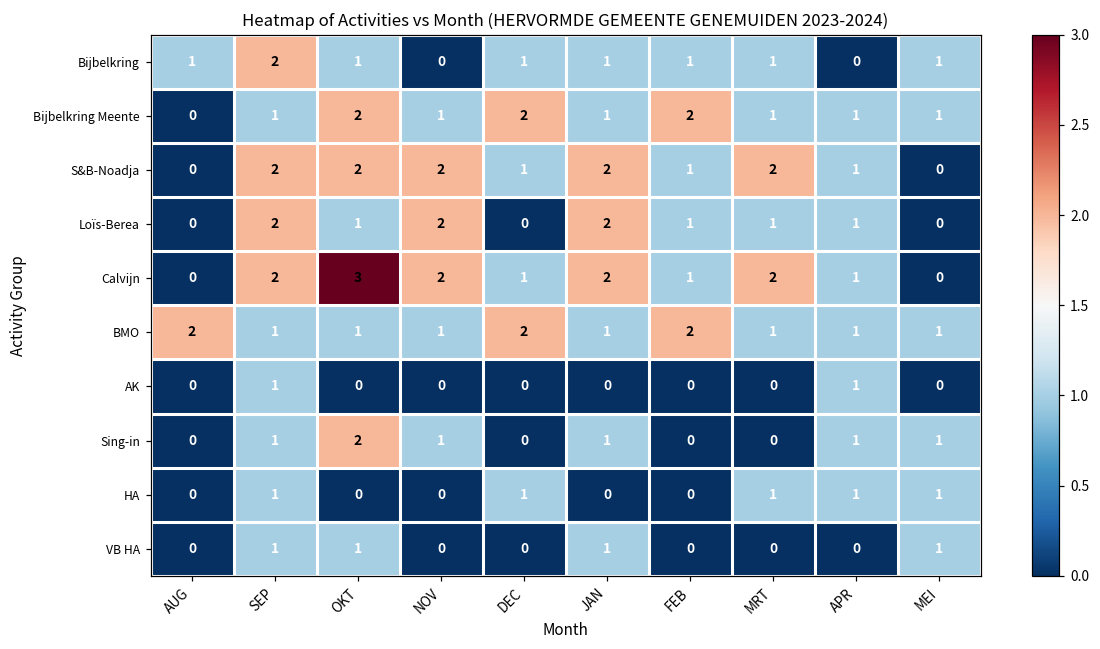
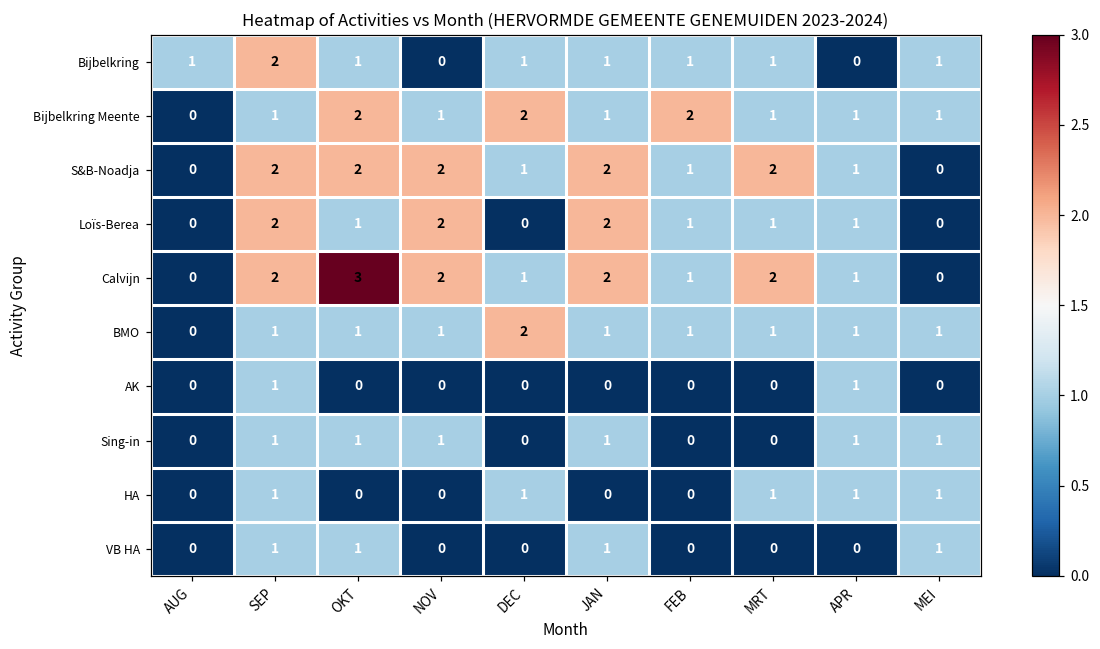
  {
    "Bijbelkring": {
      "AUG": 1,
      "SEP": 2,
      "OKT": 1,
      "NOV": 0,
      "DEC": 1,
      "JAN": 1,
      "FEB": 1,
      "MRT": 1,
      "APR": 0,
      "MEI": 1
    },
    "Bijbelkring Meente": {
      "AUG": 0,
      "SEP": 1,
      "OKT": 2,
      "NOV": 1,
      "DEC": 2,
      "JAN": 1,
      "FEB": 2,
      "MRT": 1,
      "APR": 1,
      "MEI": 1
    },
    "S&B-Noadja": {
      "AUG": 0,
      "SEP": 2,
      "OKT": 2,
      "NOV": 2,
      "DEC": 1,
      "JAN": 2,
      "FEB": 1,
      "MRT": 2,
      "APR": 1,
      "MEI": 0
    },
    "Loïs-Berea": {
      "AUG": 0,
      "SEP": 2,
      "OKT": 1,
      "NOV": 2,
      "DEC": 0,
      "JAN": 2,
      "FEB": 1,
      "MRT": 1,
      "APR": 1,
      "MEI": 0
    },
    "Calvijn": {
      "AUG": 0,
      "SEP": 2,
      "OKT": 3,
      "NOV": 2,
      "DEC": 1,
      "JAN": 2,
      "FEB": 1,
      "MRT": 2,
      "APR": 1,
      "MEI": 0
    },
    "BMO": {
-     "AUG": 2,
+     "AUG": 0,
      "SEP": 1,
      "OKT": 1,
      "NOV": 1,
      "DEC": 2,
      "JAN": 1,
-     "FEB": 2,
+     "FEB": 1,
      "MRT": 1,
      "APR": 1,
      "MEI": 1
    },
    "AK": {
      "AUG": 0,
      "SEP": 1,
      "OKT": 0,
      "NOV": 0,
      "DEC": 0,
      "JAN": 0,
      "FEB": 0,
      "MRT": 0,
      "APR": 1,
      "MEI": 0
    },
    "Sing-in": {
      "AUG": 0,
      "SEP": 1,
-     "OKT": 2,
+     "OKT": 1,
      "NOV": 1,
      "DEC": 0,
      "JAN": 1,
      "FEB": 0,
      "MRT": 0,
      "APR": 1,
      "MEI": 1
    },
    "HA": {
      "AUG": 0,
      "SEP": 1,
      "OKT": 0,
      "NOV": 0,
      "DEC": 1,
      "JAN": 0,
      "FEB": 0,
      "MRT": 1,
      "APR": 1,
      "MEI": 1
    },
    "VB HA": {
      "AUG": 0,
      "SEP": 1,
      "OKT": 1,
      "NOV": 0,
      "DEC": 0,
      "JAN": 1,
      "FEB": 0,
      "MRT": 0,
      "APR": 0,
      "MEI": 1
    }
  }
